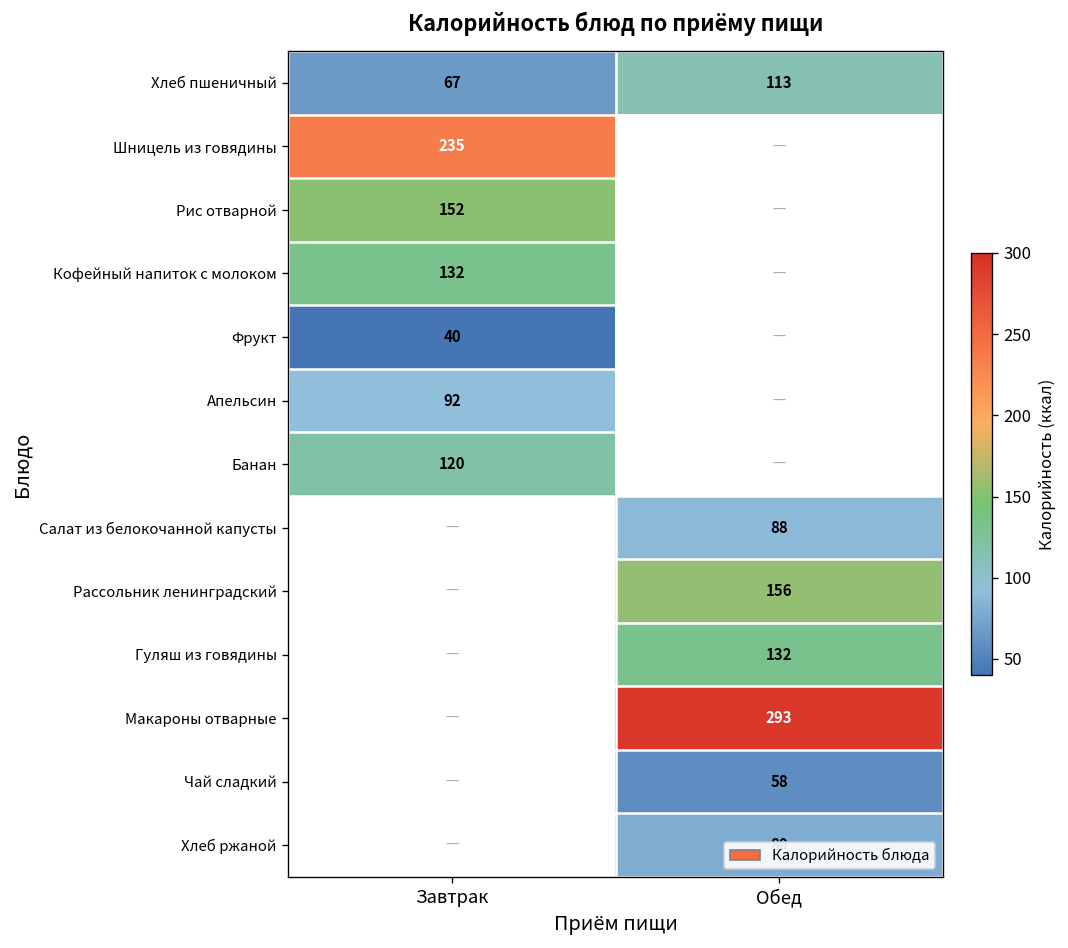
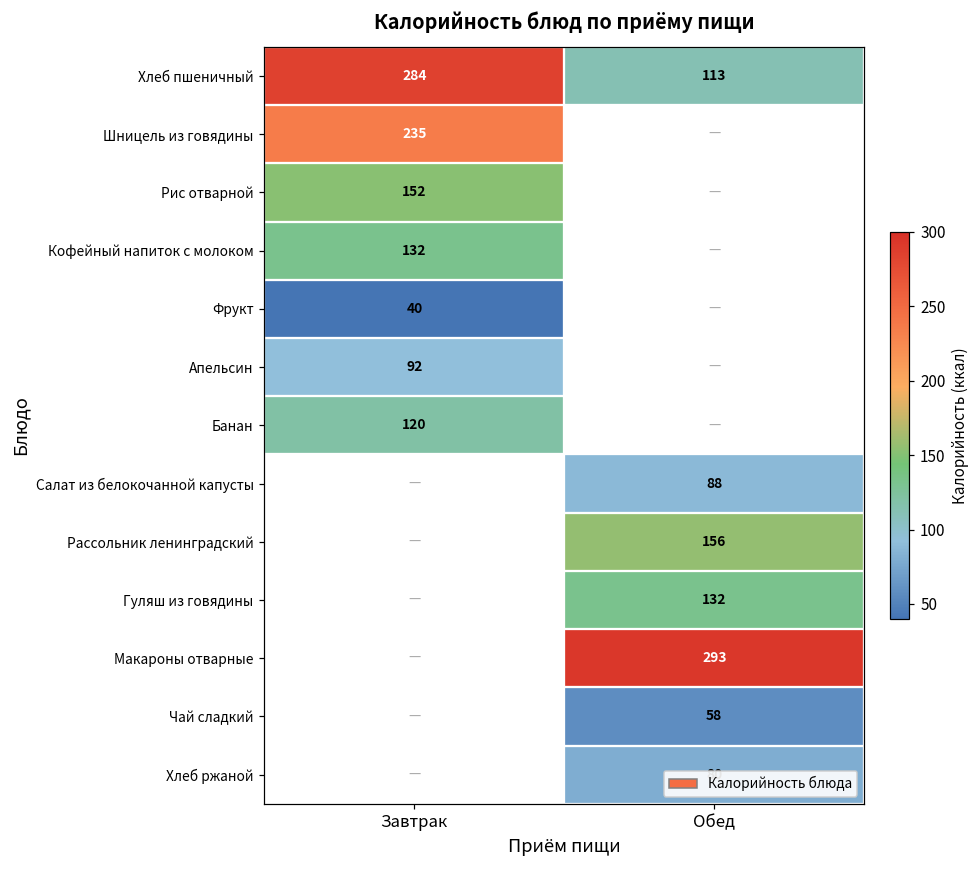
  {
    "Хлеб пшеничный": {
-     "Завтрак": 67,
+     "Завтрак": 284,
      "Обед": 113
    },
    "Шницель из говядины": {
      "Завтрак": 235
    },
    "Рис отварной": {
      "Завтрак": 152
    },
    "Кофейный напиток с молоком": {
      "Завтрак": 132
    },
    "Фрукт": {
      "Завтрак": 40
    },
    "Апельсин": {
      "Завтрак": 92
    },
    "Банан": {
      "Завтрак": 120
    },
    "Салат из белокочанной капусты": {
      "Обед": 88
    },
    "Рассольник ленинградский": {
      "Обед": 156
    },
    "Гуляш из говядины": {
      "Обед": 132
    },
    "Макароны отварные": {
      "Обед": 293
    },
    "Чай сладкий": {
      "Обед": 58
    }
  }
